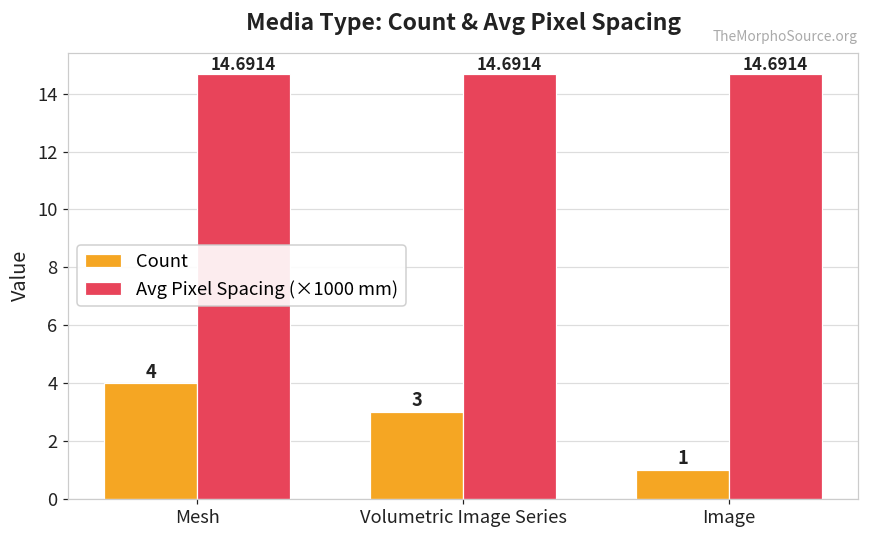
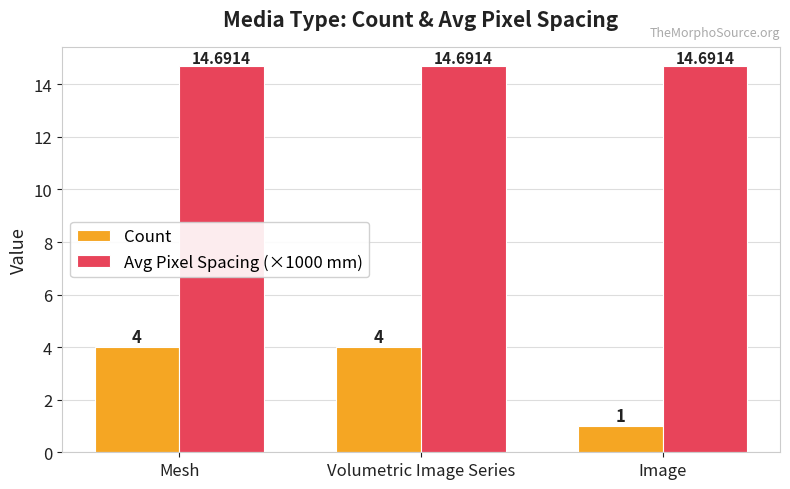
  {
    "Count": {
      "Mesh": 4,
-     "Volumetric Image Series": 3,
+     "Volumetric Image Series": 4,
      "Image": 1
    },
    "Avg Pixel Spacing (×1000 mm)": {
      "Mesh": 14.6914,
      "Volumetric Image Series": 14.6914,
      "Image": 14.6914
    }
  }
